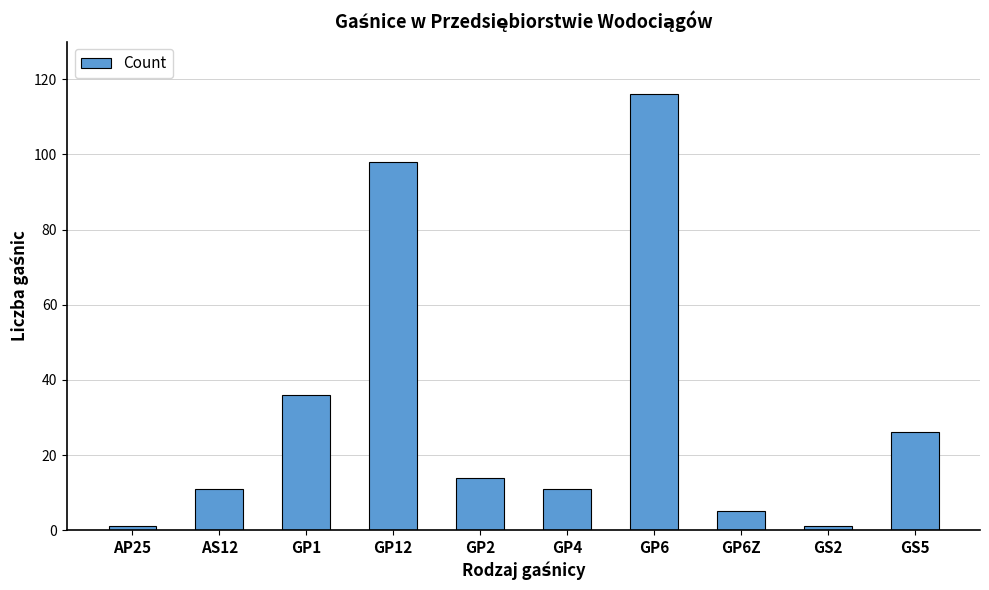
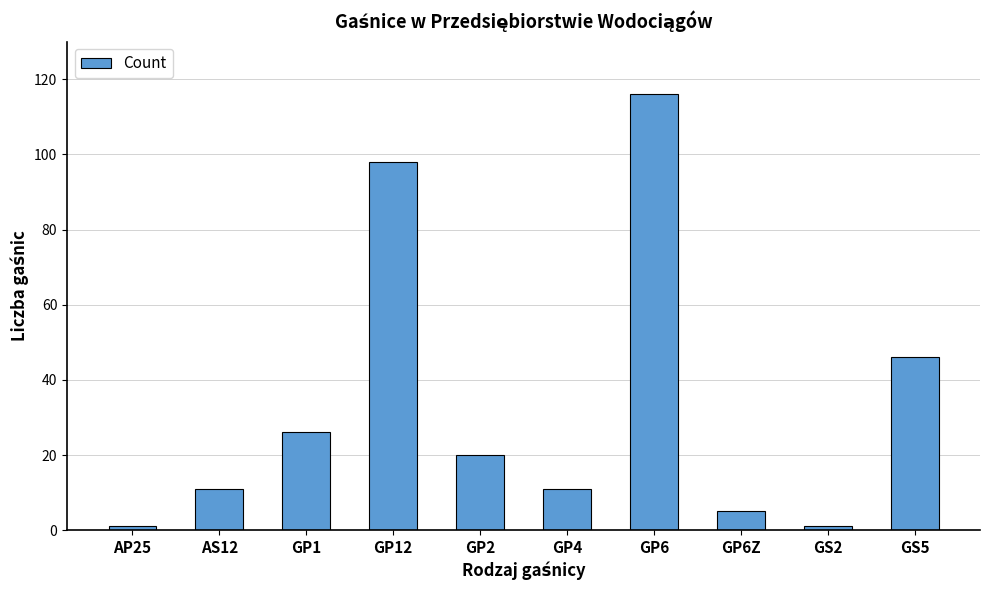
  {
    "AP25": 1,
    "AS12": 11,
-   "GP1": 36,
+   "GP1": 26,
    "GP12": 98,
-   "GP2": 14,
+   "GP2": 20,
    "GP4": 11,
    "GP6": 116,
    "GP6Z": 5,
    "GS2": 1,
-   "GS5": 26
+   "GS5": 46
  }
